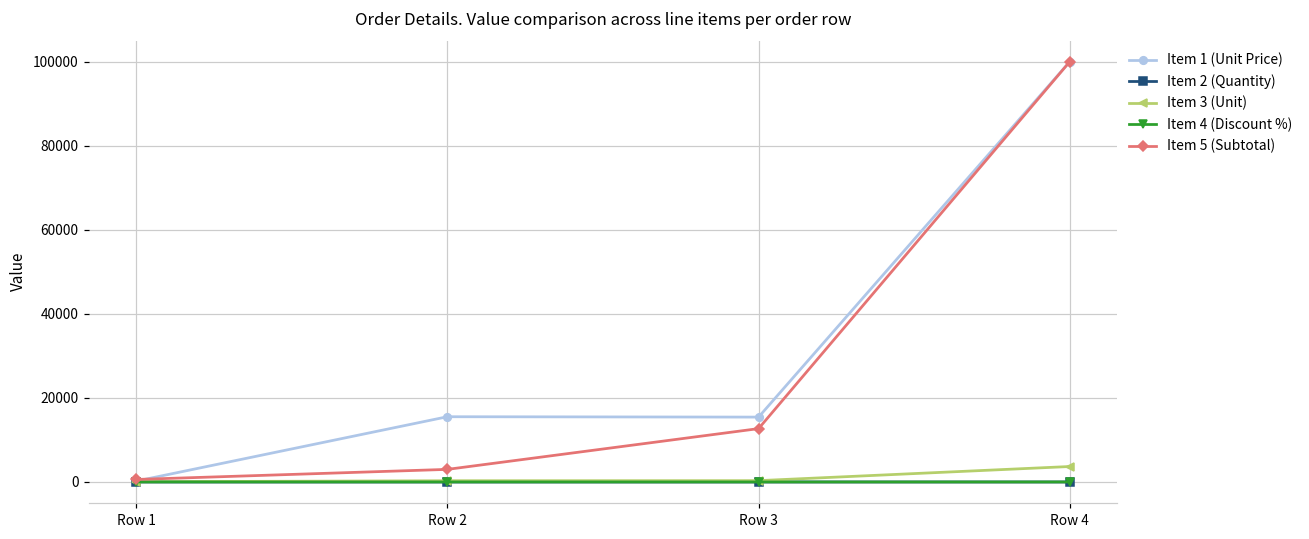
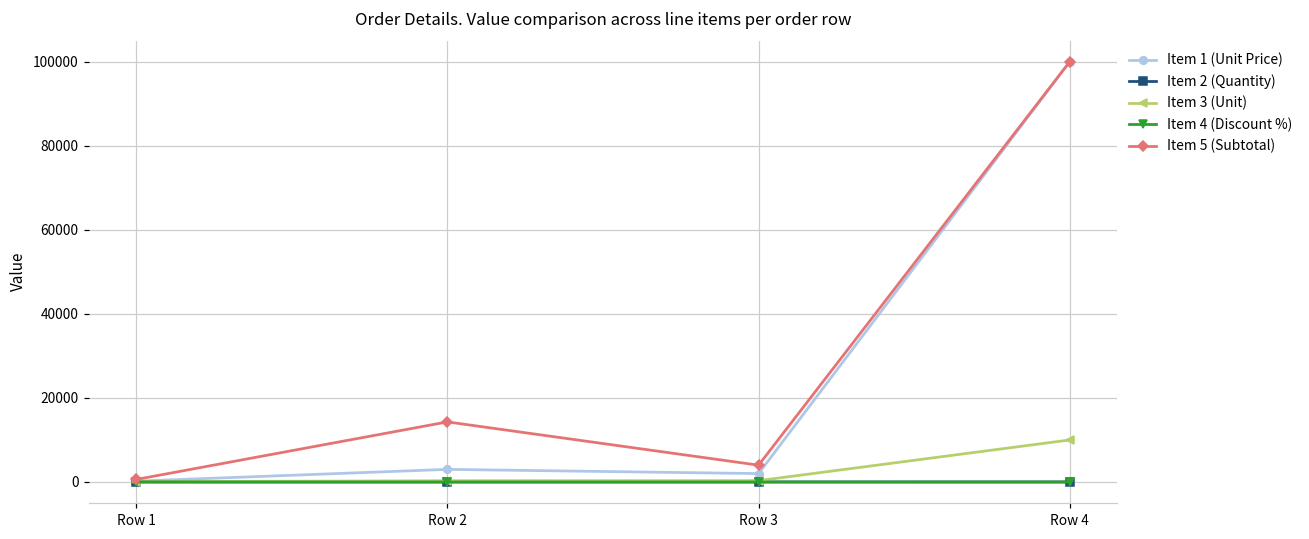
  {
    "Item 1 (Unit Price)": {
-     "Row 2": 16000,
-     "Row 3": 15000
+     "Row 2": 3000,
+     "Row 3": 2000
    },
    "Item 4 (Discount %)": {
      "Row 4": 0
    },
    "Item 3 (Unit)": {
-     "Row 4": 4000
+     "Row 4": 10000
    },
    "Item 5 (Subtotal)": {
-     "Row 2": 3000,
-     "Row 3": 13000
+     "Row 2": 14000,
+     "Row 3": 4000
    }
  }
